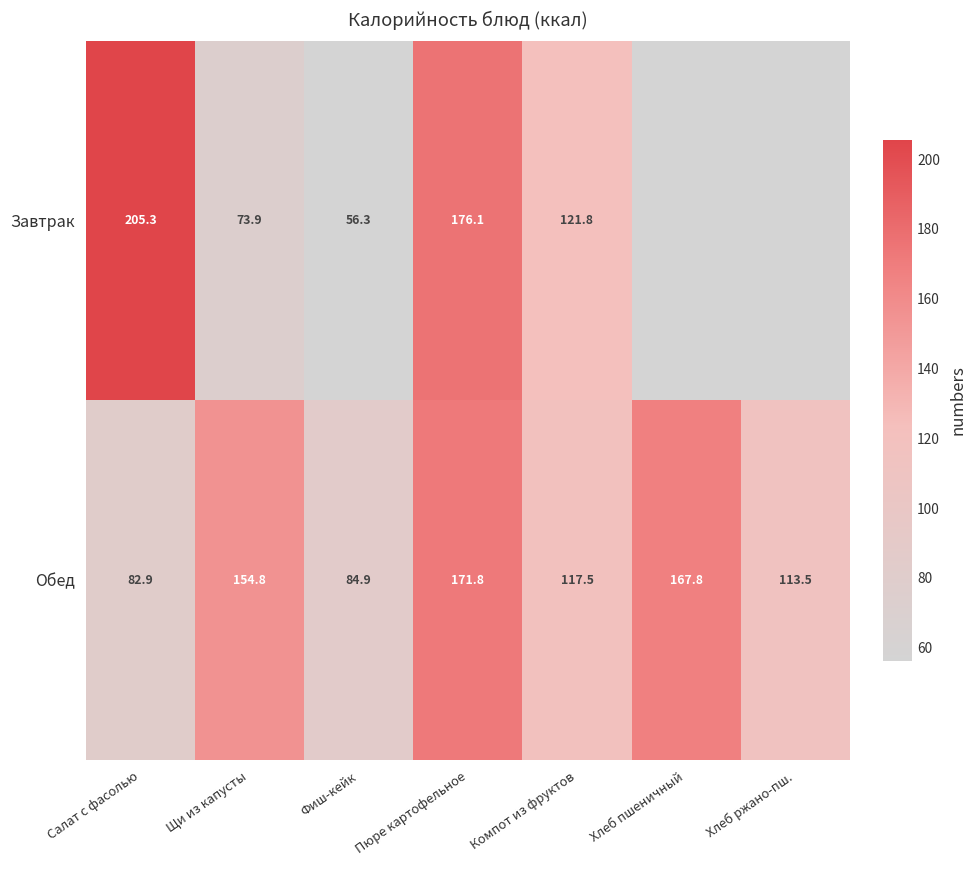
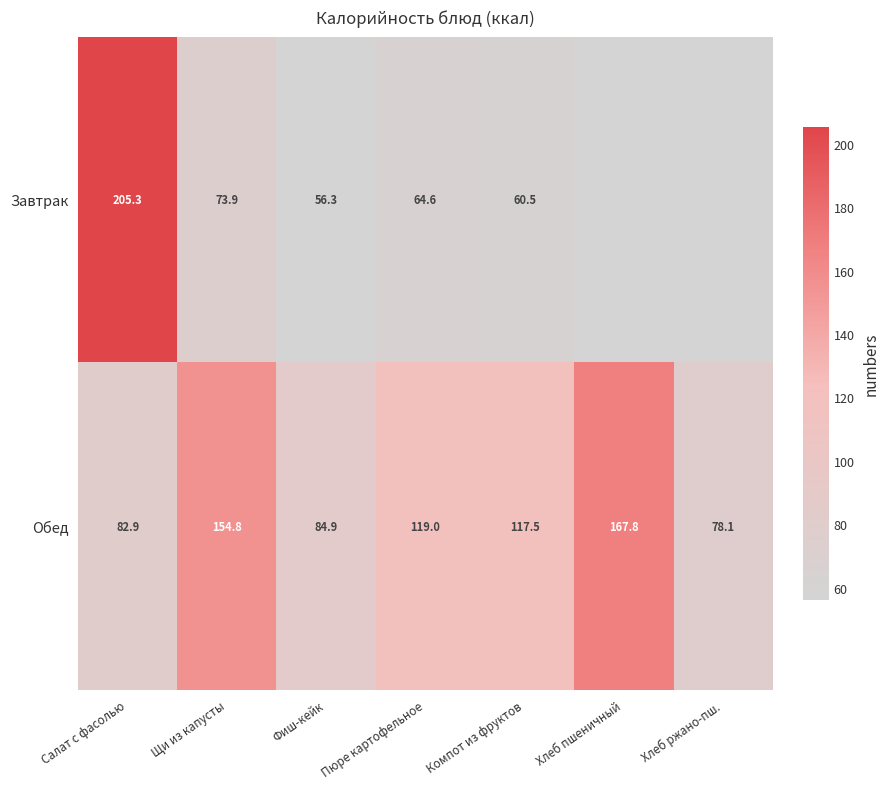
  {
    "Завтрак": {
      "Салат с фасолью": 205.3,
      "Щи из капусты": 73.9,
      "Фиш-кейк": 56.3,
-     "Пюре картофельное": 176.1,
-     "Компот из фруктов": 121.8
+     "Пюре картофельное": 64.6,
+     "Компот из фруктов": 60.5
    },
    "Обед": {
      "Салат с фасолью": 82.9,
      "Щи из капусты": 154.8,
      "Фиш-кейк": 84.9,
-     "Пюре картофельное": 171.8,
+     "Пюре картофельное": 119.0,
      "Компот из фруктов": 117.5,
      "Хлеб пшеничный": 167.8,
-     "Хлеб ржано-пш.": 113.5
+     "Хлеб ржано-пш.": 78.1
    }
  }
